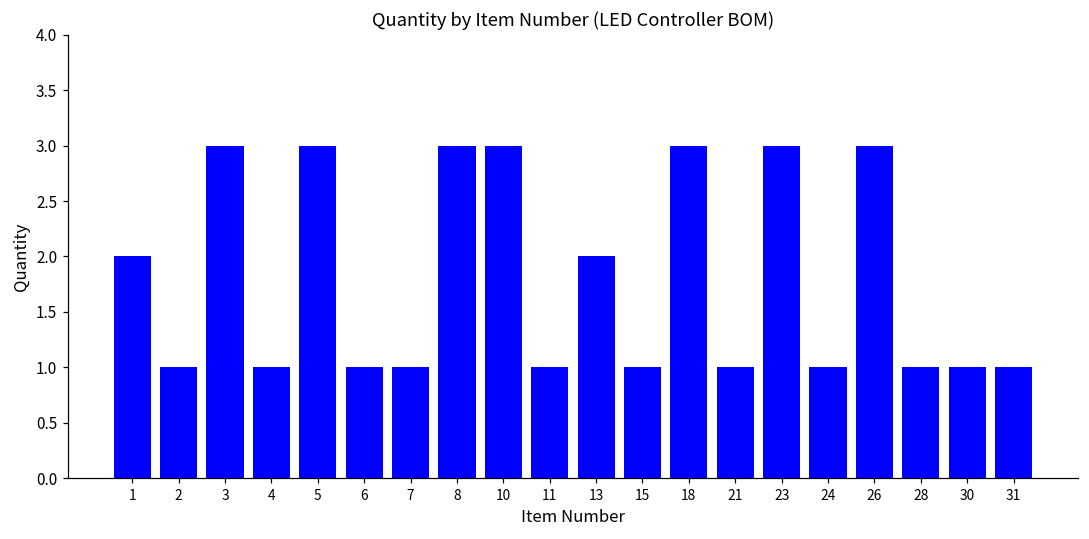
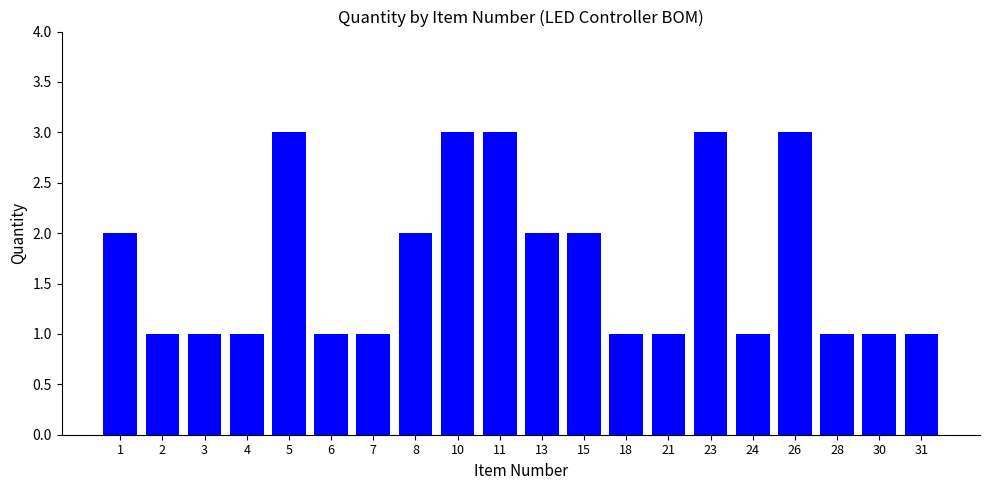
  {
    "1": 2,
    "2": 1,
-   "3": 3,
+   "3": 1,
    "4": 1,
    "5": 3,
    "6": 1,
    "7": 1,
-   "8": 3,
+   "8": 2,
    "10": 3,
-   "11": 1,
+   "11": 3,
    "13": 2,
-   "15": 1,
-   "18": 3,
+   "15": 2,
+   "18": 1,
    "21": 1,
    "23": 3,
    "24": 1,
    "26": 3,
    "28": 1,
    "30": 1,
    "31": 1
  }
